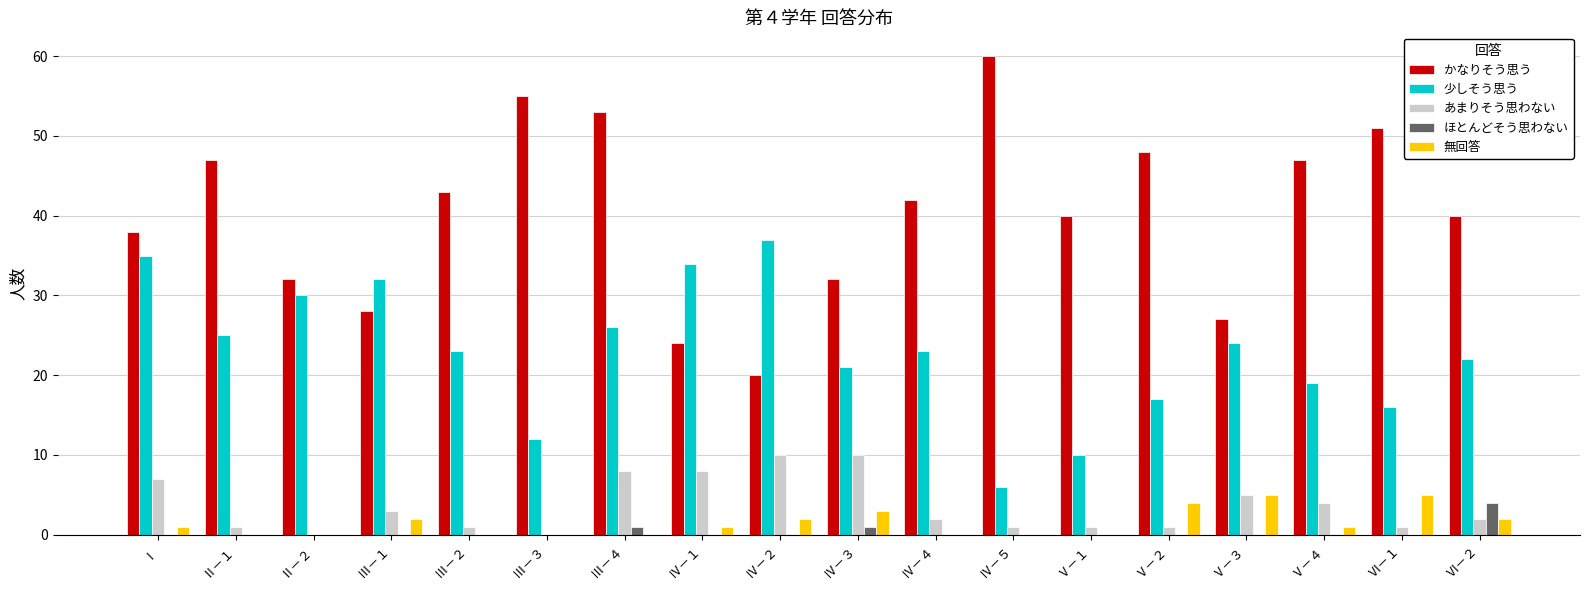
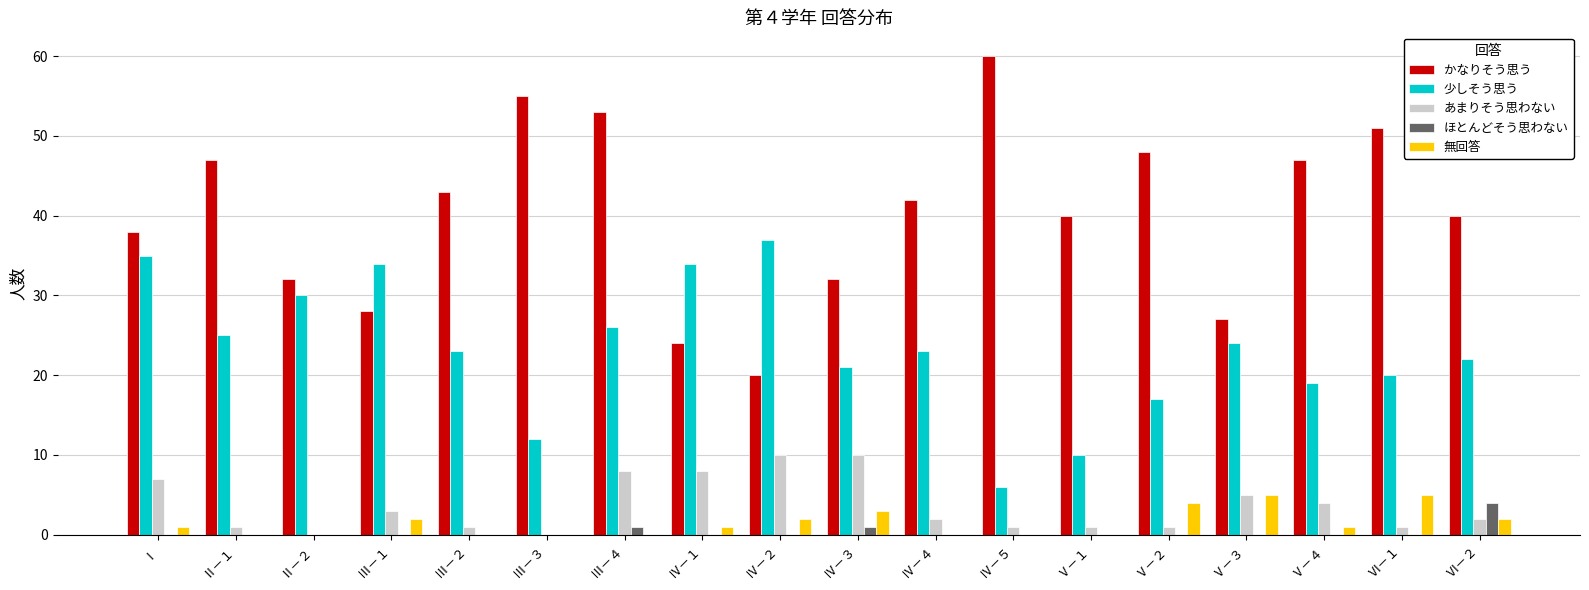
  {
    "かなりそう思う": {
      "Ⅰ": 38,
      "Ⅱ－１": 47,
      "Ⅱ－２": 32,
      "Ⅲ－１": 28,
      "Ⅲ－２": 43,
      "Ⅲ－３": 55,
      "Ⅲ－４": 53,
      "Ⅳ－１": 24,
      "Ⅳ－２": 20,
      "Ⅳ－３": 32,
      "Ⅳ－４": 42,
      "Ⅳ－５": 60,
      "Ⅴ－１": 40,
      "Ⅴ－２": 48,
      "Ⅴ－３": 27,
      "Ⅴ－４": 47,
      "Ⅵ－１": 51,
      "Ⅵ－２": 40
    },
    "少しそう思う": {
      "Ⅰ": 35,
      "Ⅱ－１": 25,
      "Ⅱ－２": 30,
-     "Ⅲ－１": 32,
+     "Ⅲ－１": 34,
      "Ⅲ－２": 23,
      "Ⅲ－３": 12,
      "Ⅲ－４": 26,
      "Ⅳ－１": 34,
      "Ⅳ－２": 37,
      "Ⅳ－３": 21,
      "Ⅳ－４": 23,
      "Ⅳ－５": 6,
      "Ⅴ－１": 10,
      "Ⅴ－２": 17,
      "Ⅴ－３": 24,
      "Ⅴ－４": 19,
-     "Ⅵ－１": 16,
+     "Ⅵ－１": 20,
      "Ⅵ－２": 22
    },
    "あまりそう思わない": {
      "Ⅰ": 7,
      "Ⅱ－１": 1,
      "Ⅱ－２": 0,
      "Ⅲ－１": 3,
      "Ⅲ－２": 1,
      "Ⅲ－３": 0,
      "Ⅲ－４": 8,
      "Ⅳ－１": 8,
      "Ⅳ－２": 10,
      "Ⅳ－３": 10,
      "Ⅳ－４": 2,
      "Ⅳ－５": 1,
      "Ⅴ－１": 1,
      "Ⅴ－２": 1,
      "Ⅴ－３": 5,
      "Ⅴ－４": 4,
      "Ⅵ－１": 1,
      "Ⅵ－２": 2
    },
    "ほとんどそう思わない": {
      "Ⅰ": 0,
      "Ⅱ－１": 0,
      "Ⅱ－２": 0,
      "Ⅲ－１": 0,
      "Ⅲ－２": 0,
      "Ⅲ－３": 0,
      "Ⅲ－４": 1,
      "Ⅳ－１": 0,
      "Ⅳ－２": 0,
      "Ⅳ－３": 1,
      "Ⅳ－４": 0,
      "Ⅳ－５": 0,
      "Ⅴ－１": 0,
      "Ⅴ－２": 0,
      "Ⅴ－３": 0,
      "Ⅴ－４": 0,
      "Ⅵ－１": 0,
      "Ⅵ－２": 4
    },
    "無回答": {
      "Ⅰ": 1,
      "Ⅱ－１": 0,
      "Ⅱ－２": 0,
      "Ⅲ－１": 2,
      "Ⅲ－２": 0,
      "Ⅲ－３": 0,
      "Ⅲ－４": 0,
      "Ⅳ－１": 1,
      "Ⅳ－２": 2,
      "Ⅳ－３": 3,
      "Ⅳ－４": 0,
      "Ⅳ－５": 0,
      "Ⅴ－１": 0,
      "Ⅴ－２": 4,
      "Ⅴ－３": 5,
      "Ⅴ－４": 1,
      "Ⅵ－１": 5,
      "Ⅵ－２": 2
    }
  }
